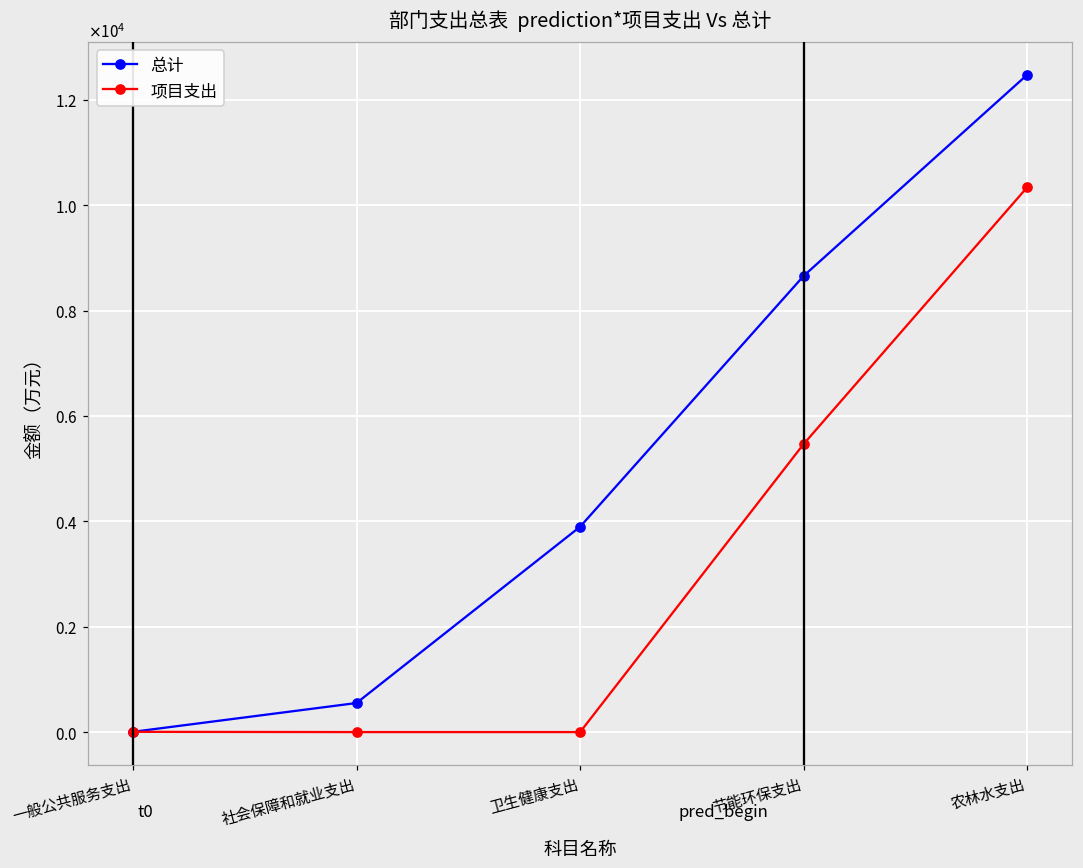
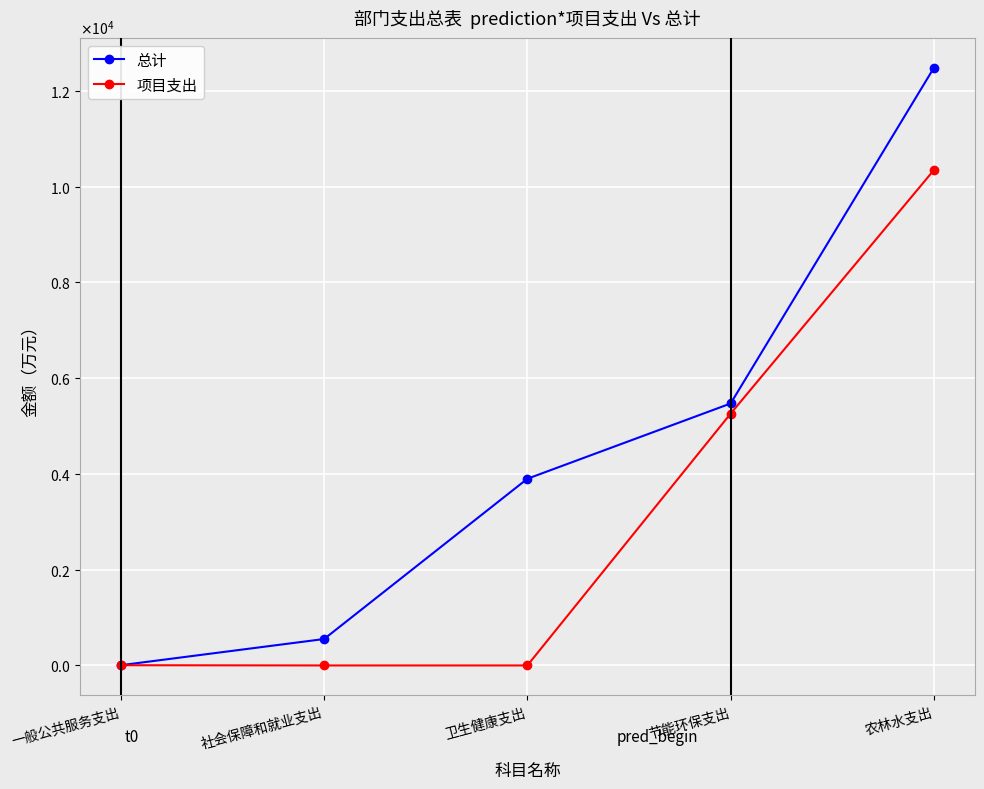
  {
    "总计": {
      "社会保障和就业支出": 600,
      "卫生健康支出": 3900,
-     "节能环保支出": 8700,
+     "节能环保支出": 5500,
      "农林水支出": 12500
    },
    "项目支出": {
      "社会保障和就业支出": 0,
      "卫生健康支出": 0,
-     "节能环保支出": 5500,
+     "节能环保支出": 5300,
      "农林水支出": 10300
    }
  }
